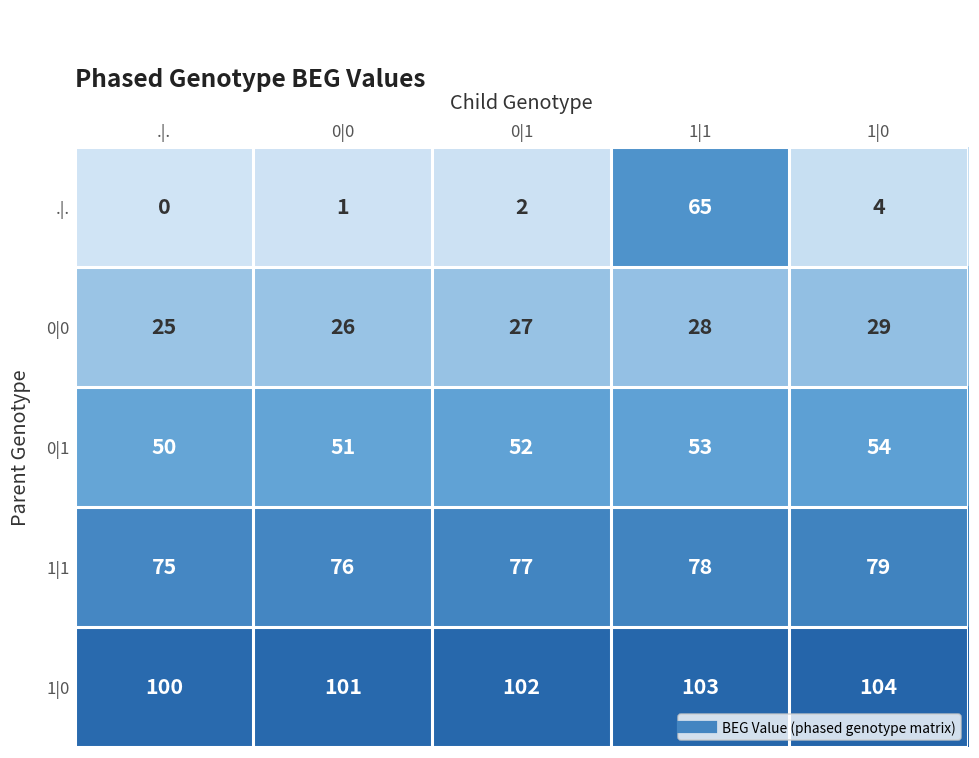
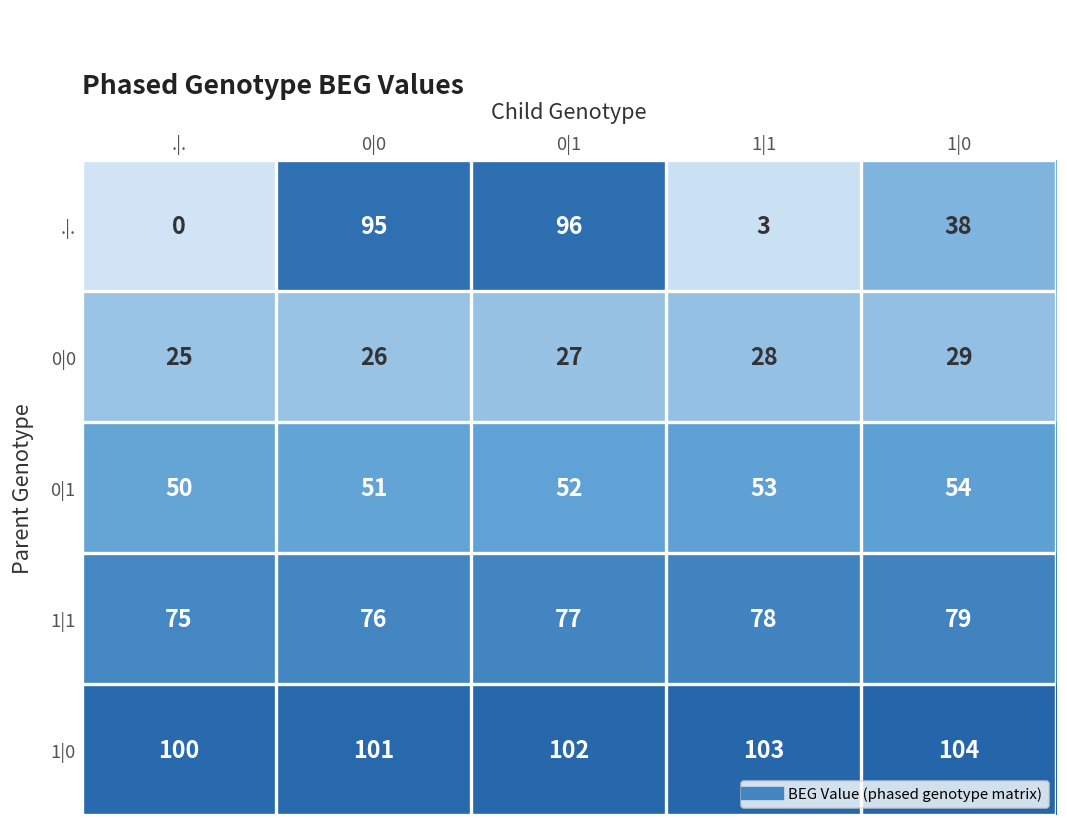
  {
    ".|.": {
      ".|.": 0,
-     "0|0": 1,
-     "0|1": 2,
-     "1|1": 65,
-     "1|0": 4
+     "0|0": 95,
+     "0|1": 96,
+     "1|1": 3,
+     "1|0": 38
    },
    "0|0": {
      ".|.": 25,
      "0|0": 26,
      "0|1": 27,
      "1|1": 28,
      "1|0": 29
    },
    "0|1": {
      ".|.": 50,
      "0|0": 51,
      "0|1": 52,
      "1|1": 53,
      "1|0": 54
    },
    "1|1": {
      ".|.": 75,
      "0|0": 76,
      "0|1": 77,
      "1|1": 78,
      "1|0": 79
    },
    "1|0": {
      ".|.": 100,
      "0|0": 101,
      "0|1": 102,
      "1|1": 103,
      "1|0": 104
    }
  }
